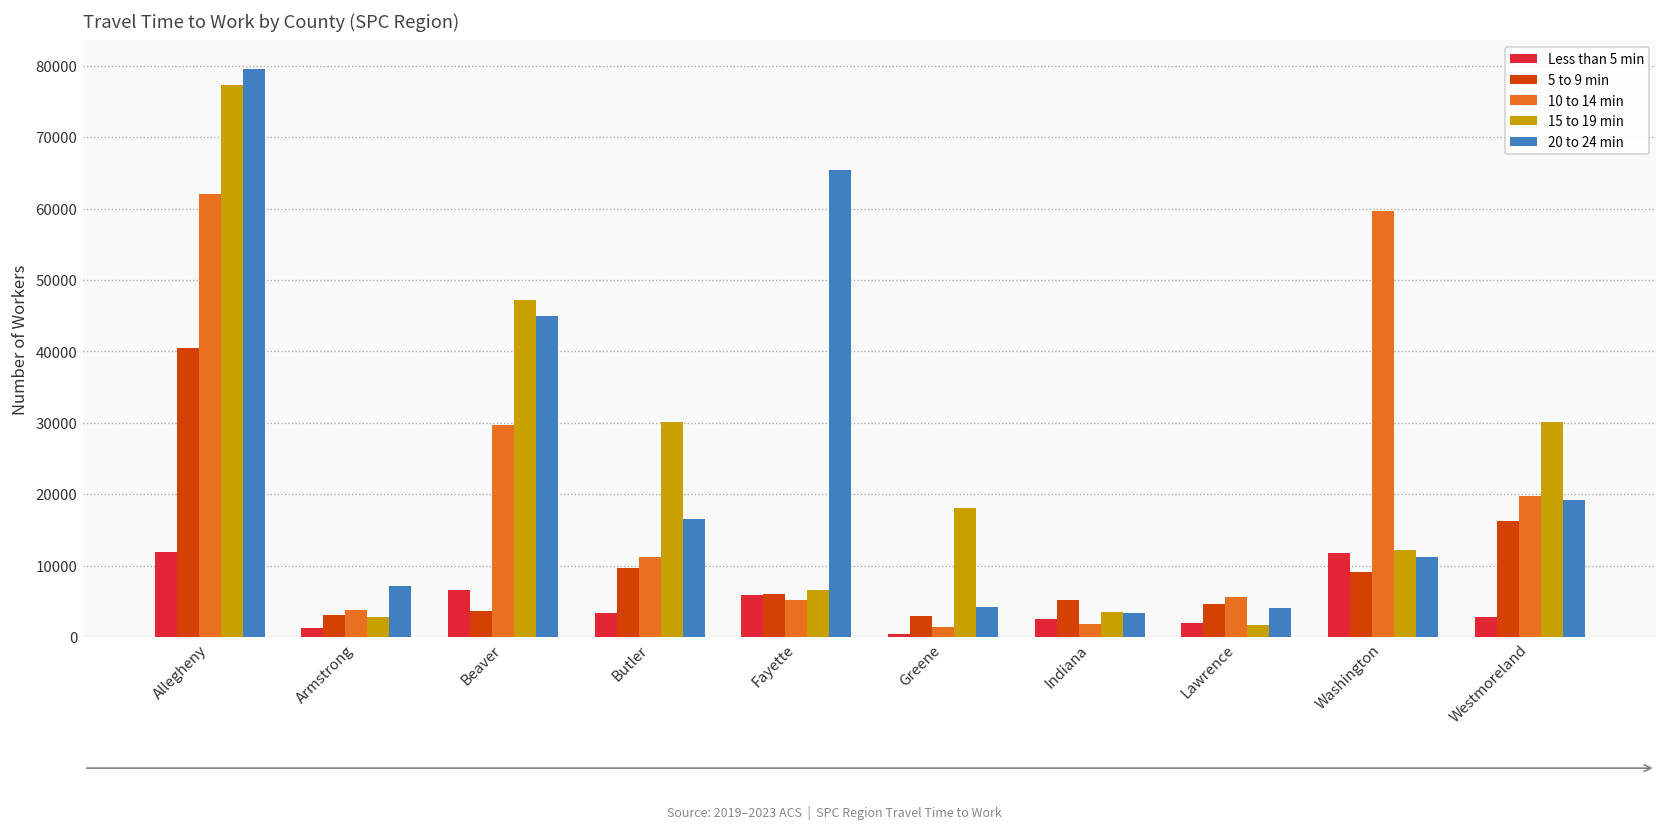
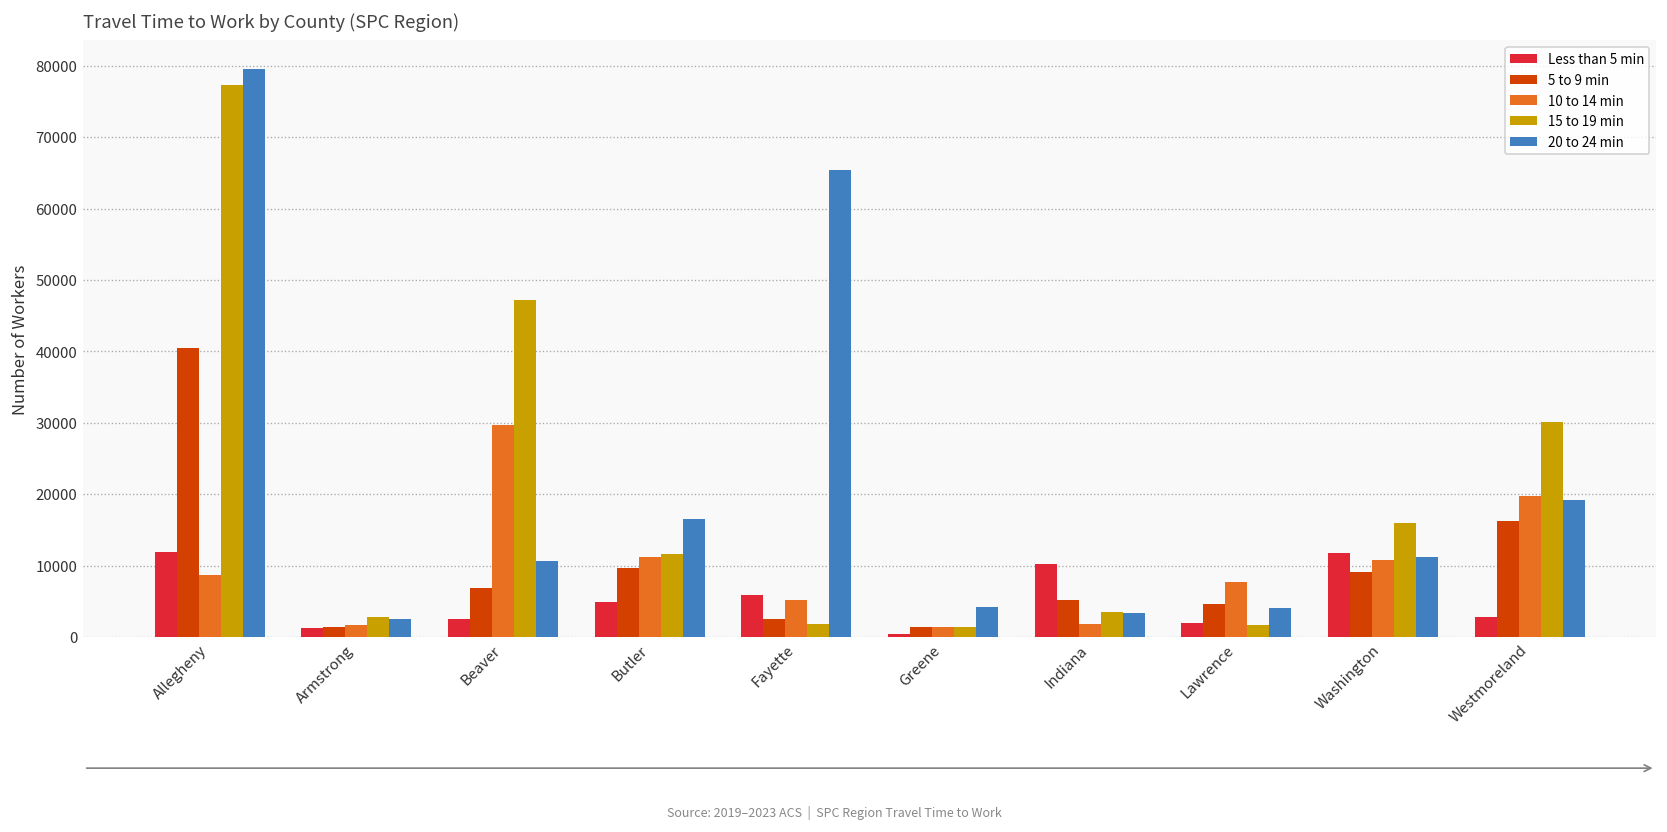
  {
    "Less than 5 min": {
      "Allegheny": 12000,
      "Armstrong": 1000,
-     "Beaver": 7000,
-     "Butler": 3000,
+     "Beaver": 3000,
+     "Butler": 5000,
      "Fayette": 6000,
-     "Indiana": 2000,
+     "Indiana": 10000,
      "Lawrence": 2000,
      "Washington": 12000,
      "Westmoreland": 3000
    },
    "5 to 9 min": {
      "Allegheny": 40000,
-     "Armstrong": 3000,
-     "Beaver": 4000,
+     "Armstrong": 1000,
+     "Beaver": 7000,
      "Butler": 10000,
-     "Fayette": 6000,
-     "Greene": 3000,
+     "Fayette": 2000,
+     "Greene": 1000,
      "Indiana": 5000,
      "Lawrence": 5000,
      "Washington": 9000,
      "Westmoreland": 16000
    },
    "10 to 14 min": {
-     "Allegheny": 62000,
-     "Armstrong": 4000,
+     "Allegheny": 9000,
+     "Armstrong": 2000,
      "Beaver": 30000,
      "Butler": 11000,
      "Fayette": 5000,
      "Greene": 1000,
      "Indiana": 2000,
-     "Lawrence": 6000,
-     "Washington": 60000,
+     "Lawrence": 8000,
+     "Washington": 11000,
      "Westmoreland": 20000
    },
    "15 to 19 min": {
      "Allegheny": 77000,
      "Armstrong": 3000,
      "Beaver": 47000,
-     "Butler": 30000,
-     "Fayette": 7000,
-     "Greene": 18000,
+     "Butler": 12000,
+     "Fayette": 2000,
+     "Greene": 1000,
      "Indiana": 3000,
      "Lawrence": 2000,
-     "Washington": 12000,
+     "Washington": 16000,
      "Westmoreland": 30000
    },
    "20 to 24 min": {
      "Allegheny": 80000,
-     "Armstrong": 7000,
-     "Beaver": 45000,
+     "Armstrong": 3000,
+     "Beaver": 11000,
      "Butler": 17000,
      "Fayette": 65000,
      "Greene": 4000,
      "Indiana": 3000,
      "Lawrence": 4000,
      "Washington": 11000,
      "Westmoreland": 19000
    }
  }
